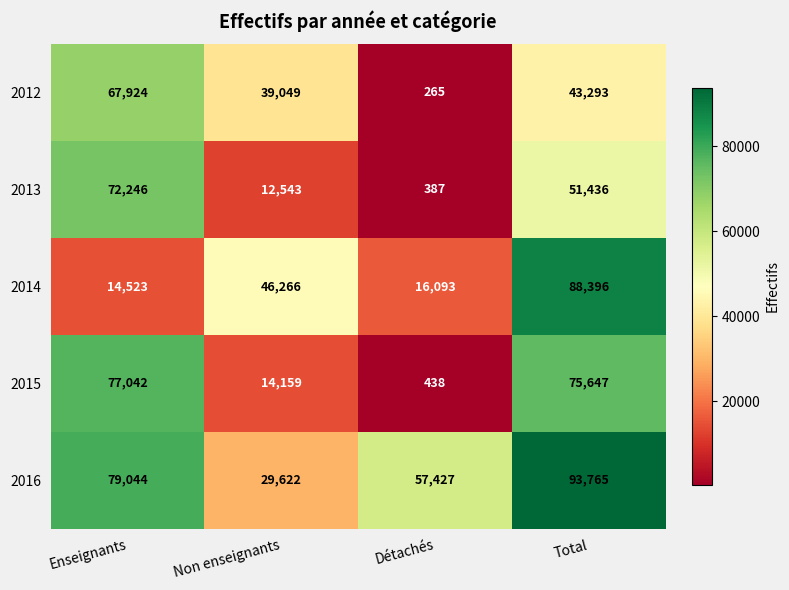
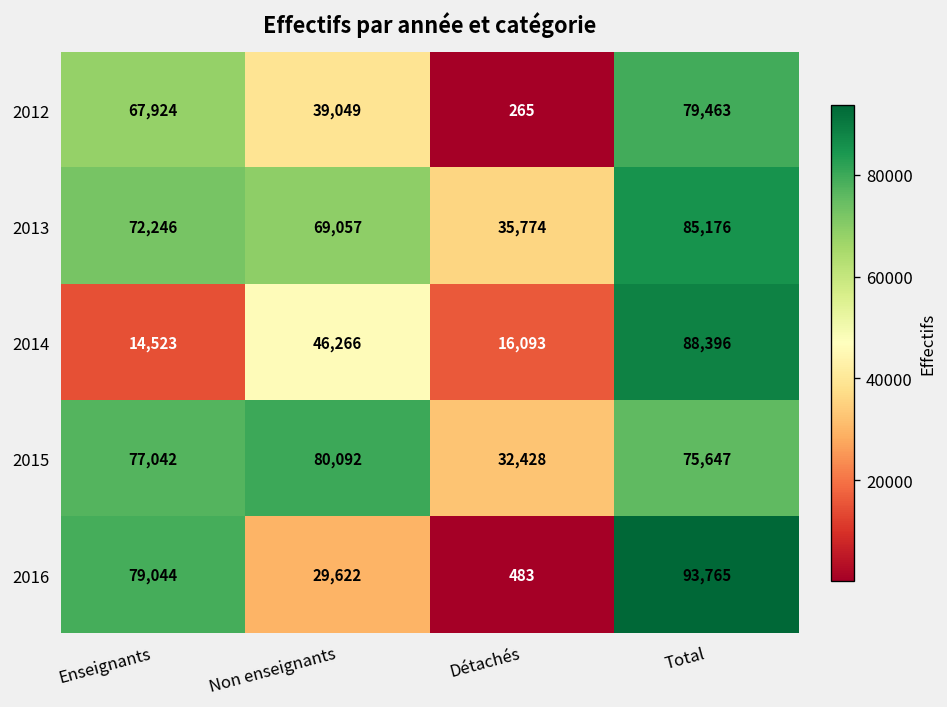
  {
    "2012": {
      "Enseignants": "67,924",
      "Non enseignants": "39,049",
      "Détachés": "265",
-     "Total": "43,293"
+     "Total": "79,463"
    },
    "2013": {
      "Enseignants": "72,246",
-     "Non enseignants": "12,543",
-     "Détachés": "387",
-     "Total": "51,436"
+     "Non enseignants": "69,057",
+     "Détachés": "35,774",
+     "Total": "85,176"
    },
    "2014": {
      "Enseignants": "14,523",
      "Non enseignants": "46,266",
      "Détachés": "16,093",
      "Total": "88,396"
    },
    "2015": {
      "Enseignants": "77,042",
-     "Non enseignants": "14,159",
-     "Détachés": "438",
+     "Non enseignants": "80,092",
+     "Détachés": "32,428",
      "Total": "75,647"
    },
    "2016": {
      "Enseignants": "79,044",
      "Non enseignants": "29,622",
-     "Détachés": "57,427",
+     "Détachés": "483",
      "Total": "93,765"
    }
  }
